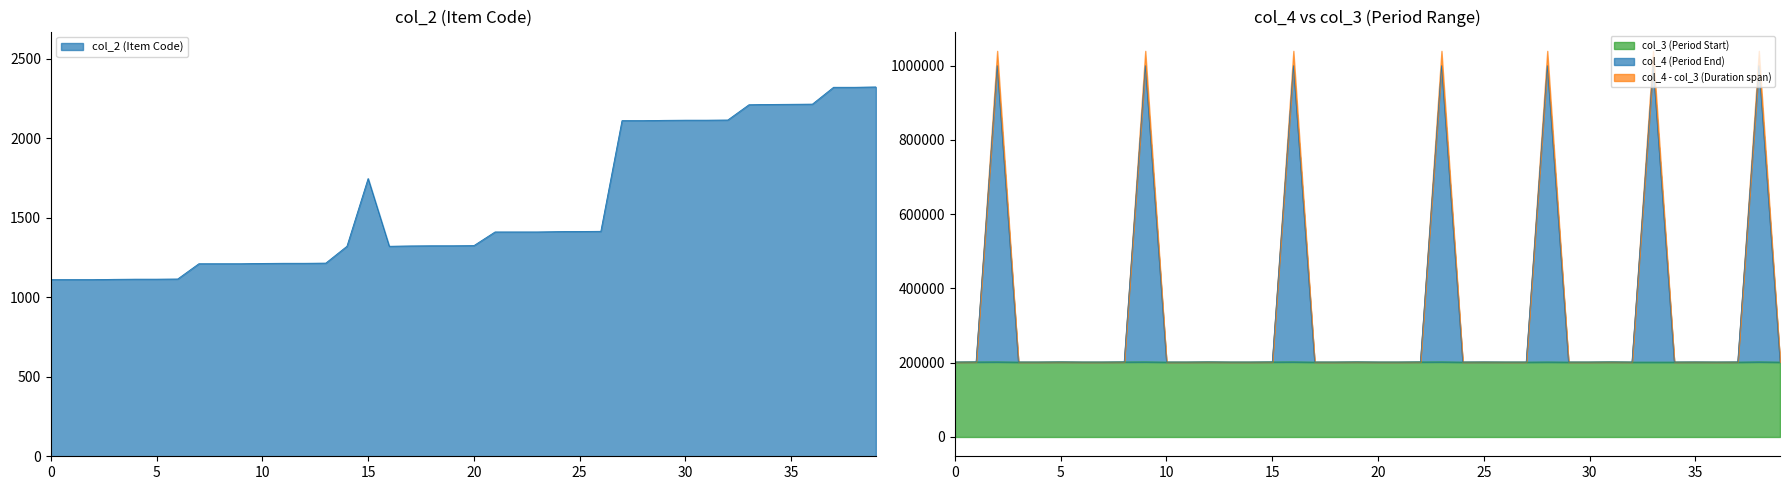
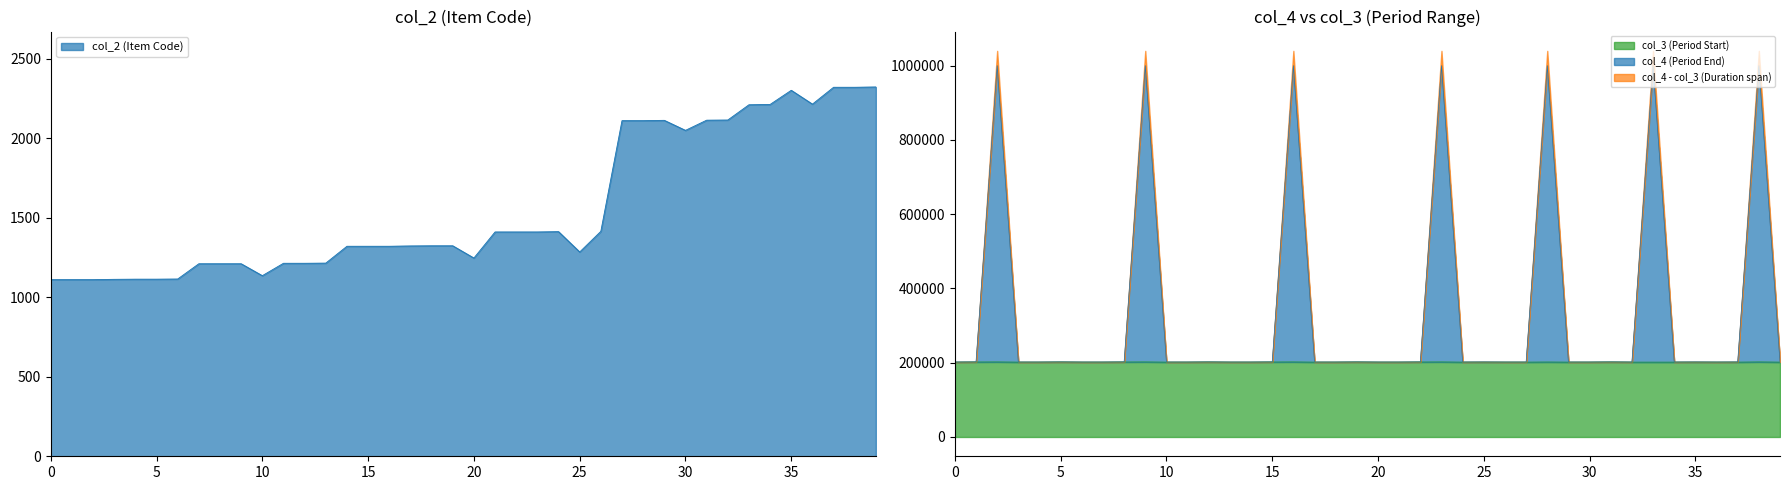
  {
    "col_2 (Item Code)": {
      "0": 1110,
      "5": 1110,
-     "10": 1210,
-     "15": 1750,
-     "20": 1330,
-     "25": 1410,
-     "30": 2110,
-     "35": 2210
+     "10": 1140,
+     "15": 1320,
+     "20": 1250,
+     "25": 1290,
+     "30": 2050,
+     "35": 2300
    }
  }
